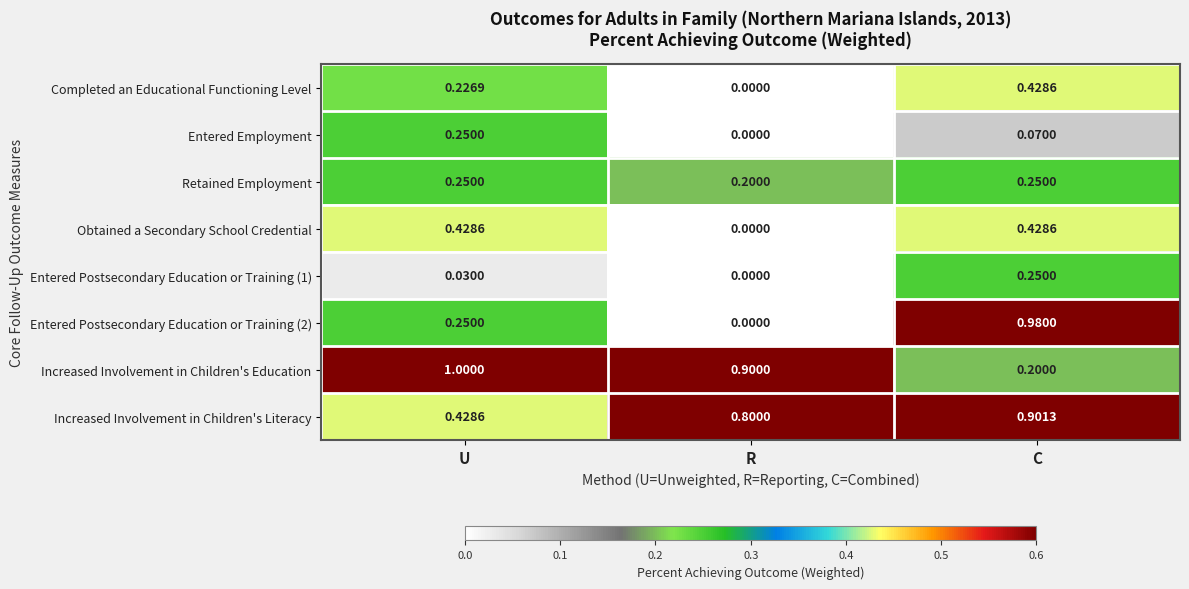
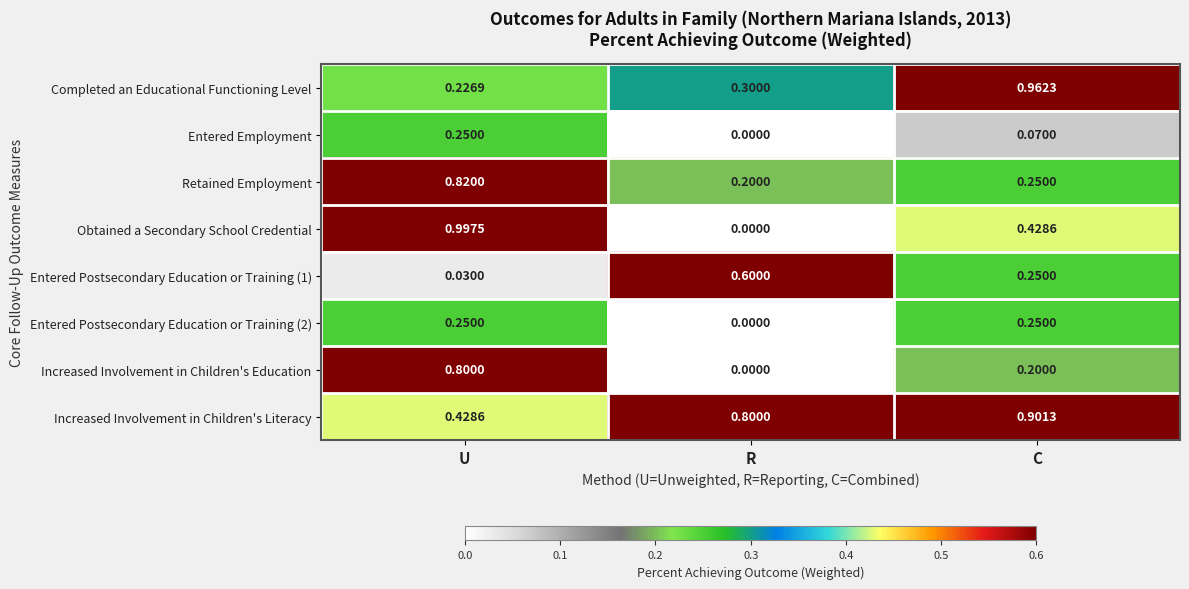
  {
    "Completed an Educational Functioning Level": {
      "U": 0.2269,
-     "R": 0.0000,
-     "C": 0.4286
+     "R": 0.3000,
+     "C": 0.9623
    },
    "Entered Employment": {
      "U": 0.2500,
      "R": 0.0000,
      "C": 0.0700
    },
    "Retained Employment": {
-     "U": 0.2500,
+     "U": 0.8200,
      "R": 0.2000,
      "C": 0.2500
    },
    "Obtained a Secondary School Credential": {
-     "U": 0.4286,
+     "U": 0.9975,
      "R": 0.0000,
      "C": 0.4286
    },
    "Entered Postsecondary Education or Training (1)": {
      "U": 0.0300,
-     "R": 0.0000,
+     "R": 0.6000,
      "C": 0.2500
    },
    "Entered Postsecondary Education or Training (2)": {
      "U": 0.2500,
      "R": 0.0000,
-     "C": 0.9800
+     "C": 0.2500
    },
    "Increased Involvement in Children's Education": {
-     "U": 1.0000,
-     "R": 0.9000,
+     "U": 0.8000,
+     "R": 0.0000,
      "C": 0.2000
    },
    "Increased Involvement in Children's Literacy": {
      "U": 0.4286,
      "R": 0.8000,
      "C": 0.9013
    }
  }
